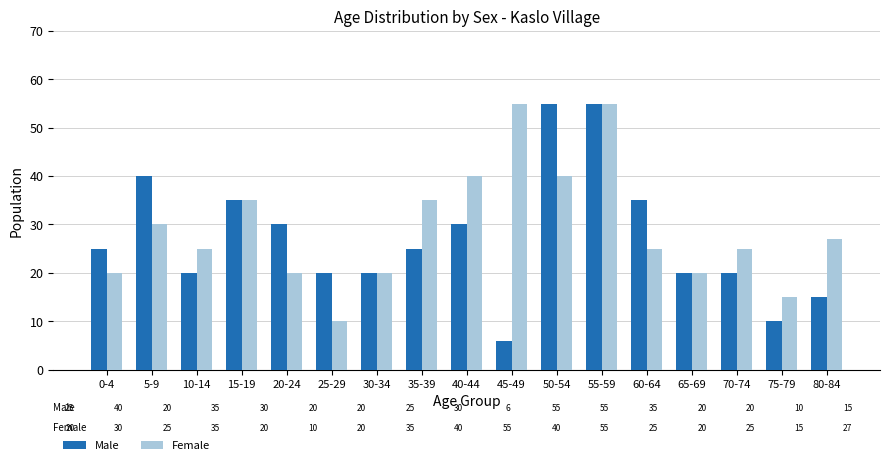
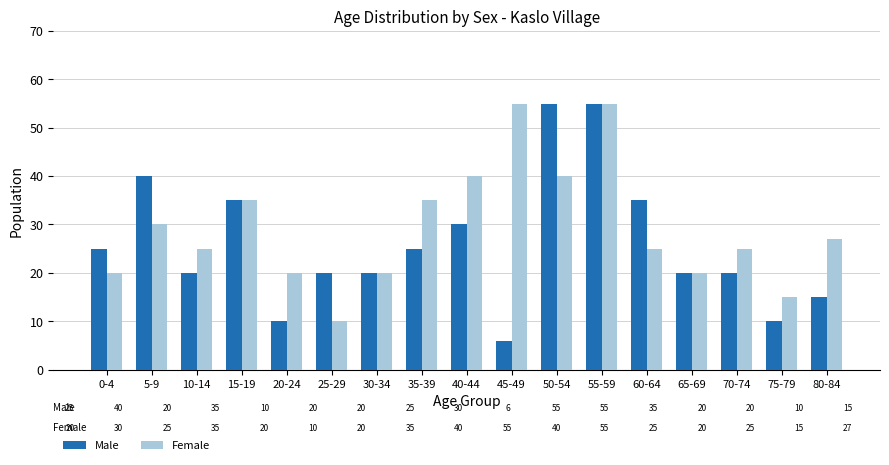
  {
    "Male": {
-     "20-24": 30
+     "20-24": 10
    },
    "Female": {
      "0-4": 20,
      "5-9": 30,
      "10-14": 25,
      "15-19": 35,
      "20-24": 20,
      "25-29": 10,
      "30-34": 20,
      "35-39": 35,
      "40-44": 40,
      "45-49": 55,
      "50-54": 40,
      "55-59": 55,
      "60-64": 25,
      "65-69": 20,
      "70-74": 25,
      "75-79": 15,
      "80-84": 27
    }
  }
